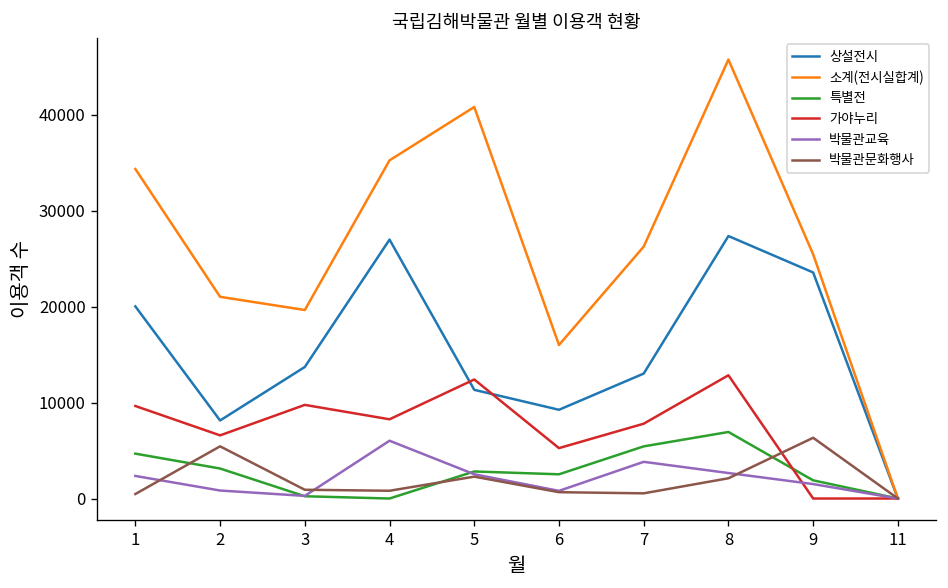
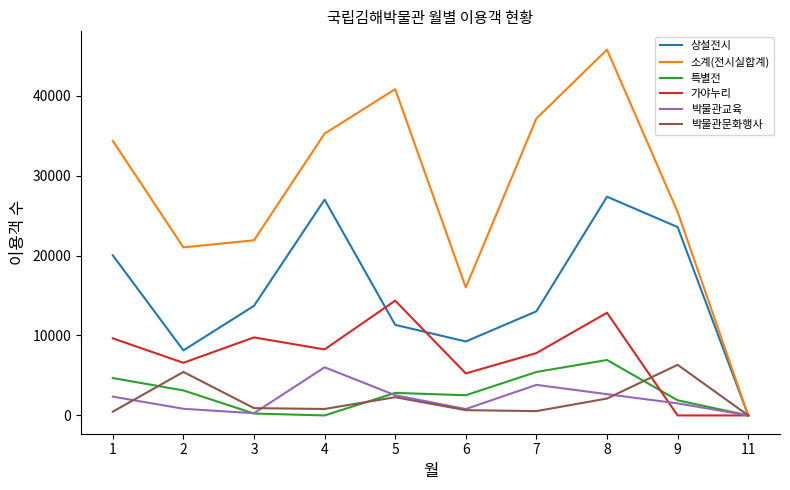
  {
    "상설전시": {
      "1": 20000,
      "2": 8000,
      "3": 14000,
      "4": 27000,
      "5": 11000,
      "6": 9000,
      "7": 13000,
      "8": 27000,
      "9": 24000
    },
    "소계(전시실합계)": {
      "1": 34000,
      "2": 21000,
-     "3": 20000,
+     "3": 22000,
      "4": 35000,
      "5": 41000,
      "6": 16000,
-     "7": 26000,
+     "7": 37000,
      "8": 46000,
      "9": 25000
    },
    "특별전": {
      "1": 5000,
      "2": 3000,
      "4": 0,
      "6": 3000,
      "7": 5000,
      "8": 7000,
      "9": 2000
    },
    "가야누리": {
      "1": 10000,
      "2": 7000,
      "3": 10000,
      "4": 8000,
-     "5": 12000,
+     "5": 14000,
      "6": 5000,
      "7": 8000,
      "8": 13000,
      "9": 0
    },
    "박물관교육": {
      "1": 2000,
      "2": 1000,
      "4": 6000,
      "7": 4000,
      "8": 3000,
      "9": 2000
    },
    "박물관문화행사": {
      "1": 0,
      "2": 5000,
      "3": 1000,
      "4": 1000,
      "7": 1000,
      "8": 2000,
      "9": 6000
    }
  }
